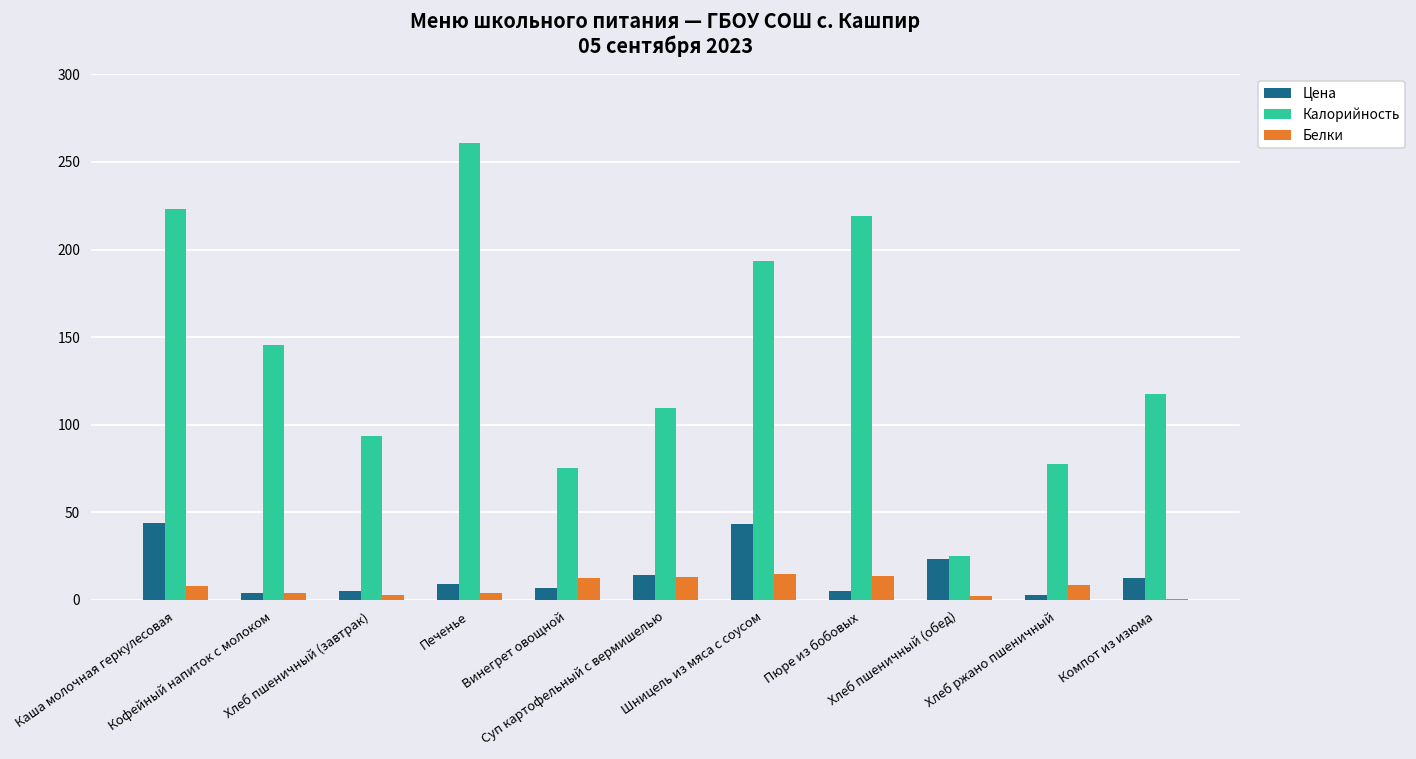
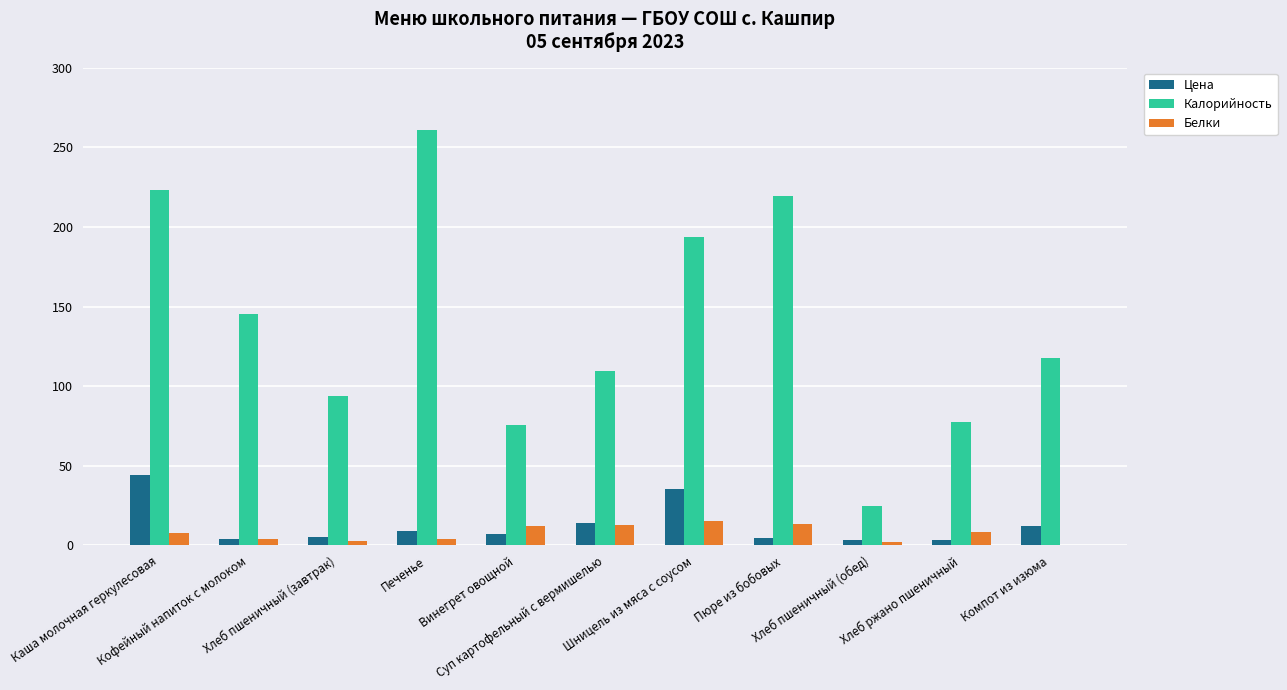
  {
    "Цена": {
      "Каша молочная геркулесовая": 44,
      "Кофейный напиток с молоком": 4,
      "Хлеб пшеничный (завтрак)": 5,
      "Печенье": 9,
      "Винегрет овощной": 7,
      "Суп картофельный с вермишелью": 14,
-     "Шницель из мяса с соусом": 44,
+     "Шницель из мяса с соусом": 35,
      "Пюре из бобовых": 5,
-     "Хлеб пшеничный (обед)": 24,
+     "Хлеб пшеничный (обед)": 3,
      "Хлеб ржано пшеничный": 3,
      "Компот из изюма": 13
    },
    "Калорийность": {
      "Каша молочная геркулесовая": 223,
      "Кофейный напиток с молоком": 146,
      "Хлеб пшеничный (завтрак)": 94,
      "Печенье": 261,
      "Винегрет овощной": 75,
      "Суп картофельный с вермишелью": 110,
      "Шницель из мяса с соусом": 194,
      "Пюре из бобовых": 219,
      "Хлеб пшеничный (обед)": 25,
      "Хлеб ржано пшеничный": 78,
      "Компот из изюма": 118
    },
    "Белки": {
      "Каша молочная геркулесовая": 8,
      "Кофейный напиток с молоком": 4,
      "Хлеб пшеничный (завтрак)": 3,
      "Печенье": 4,
      "Винегрет овощной": 12,
      "Суп картофельный с вермишелью": 13,
      "Шницель из мяса с соусом": 15,
      "Пюре из бобовых": 13,
      "Хлеб пшеничный (обед)": 2,
      "Хлеб ржано пшеничный": 9
    }
  }
